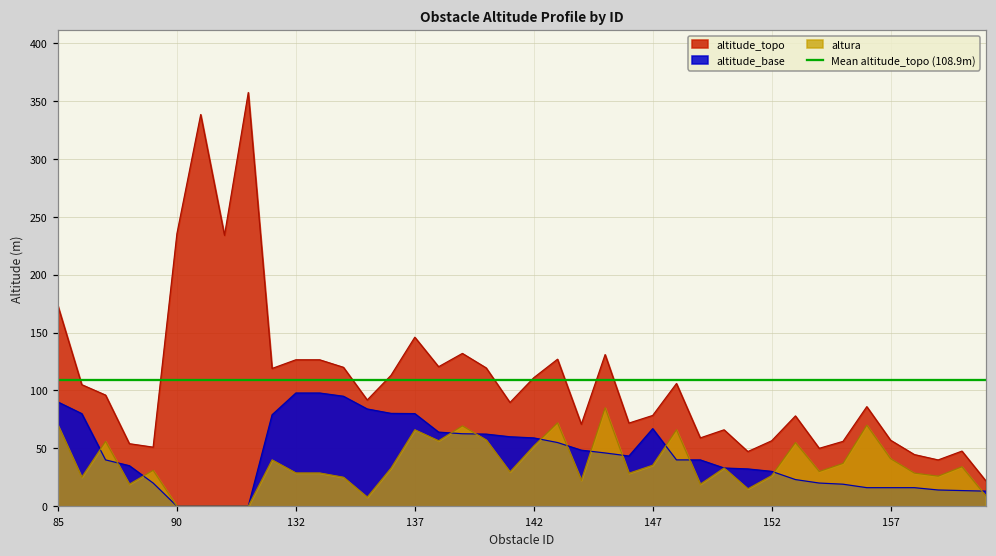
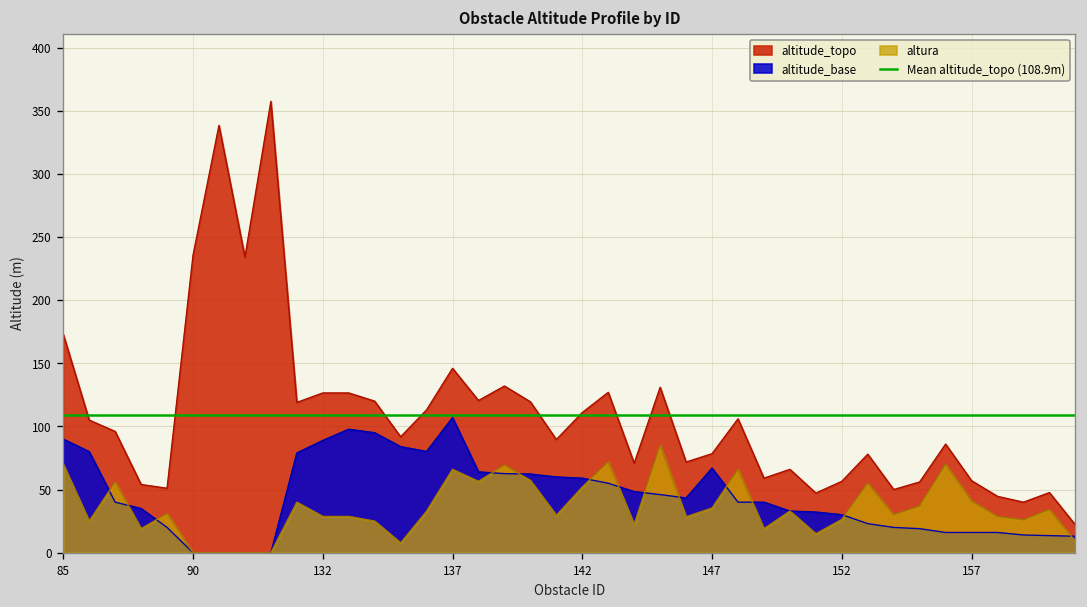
  {
    "altitude_topo": {
      "85": 173,
      "90": 235,
      "132": 127,
      "137": 146,
      "142": 111,
      "147": 78,
      "152": 57,
      "157": 57
    },
    "altitude_base": {
      "85": 90,
-     "132": 98,
-     "137": 80,
+     "132": 89,
+     "137": 107,
      "142": 59,
      "147": 67,
      "152": 30,
      "157": 16
    },
    "altura": {
      "85": 70,
      "132": 29,
      "137": 66,
      "142": 52,
      "147": 35,
      "152": 26,
      "157": 41
    }
  }
